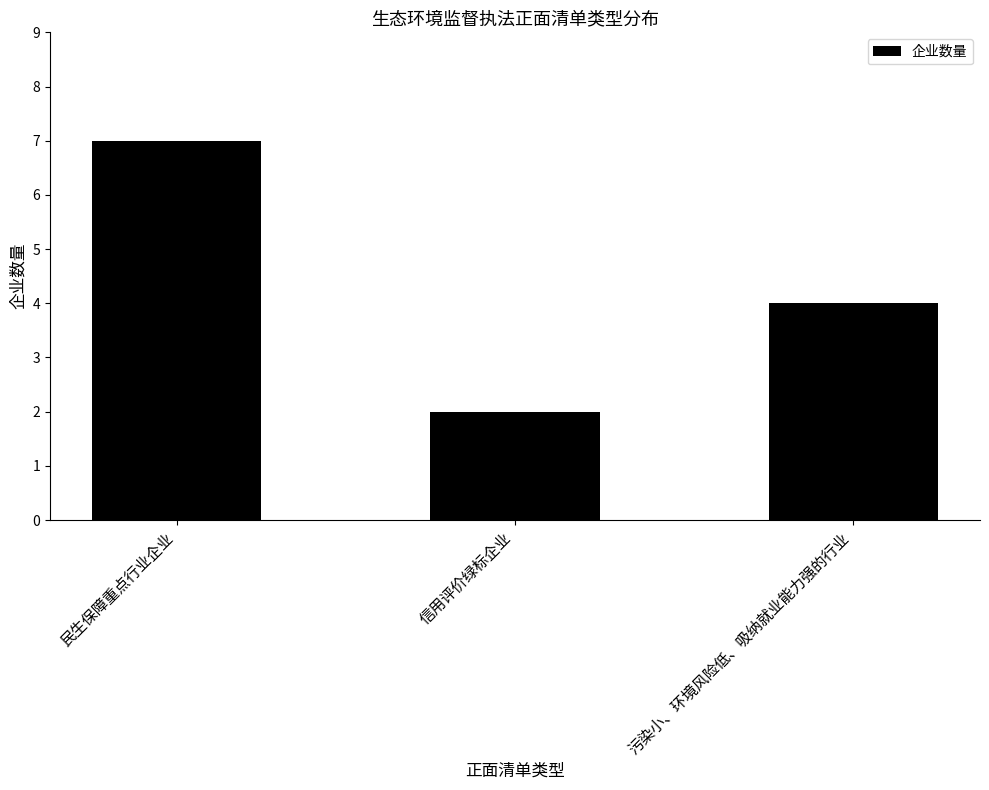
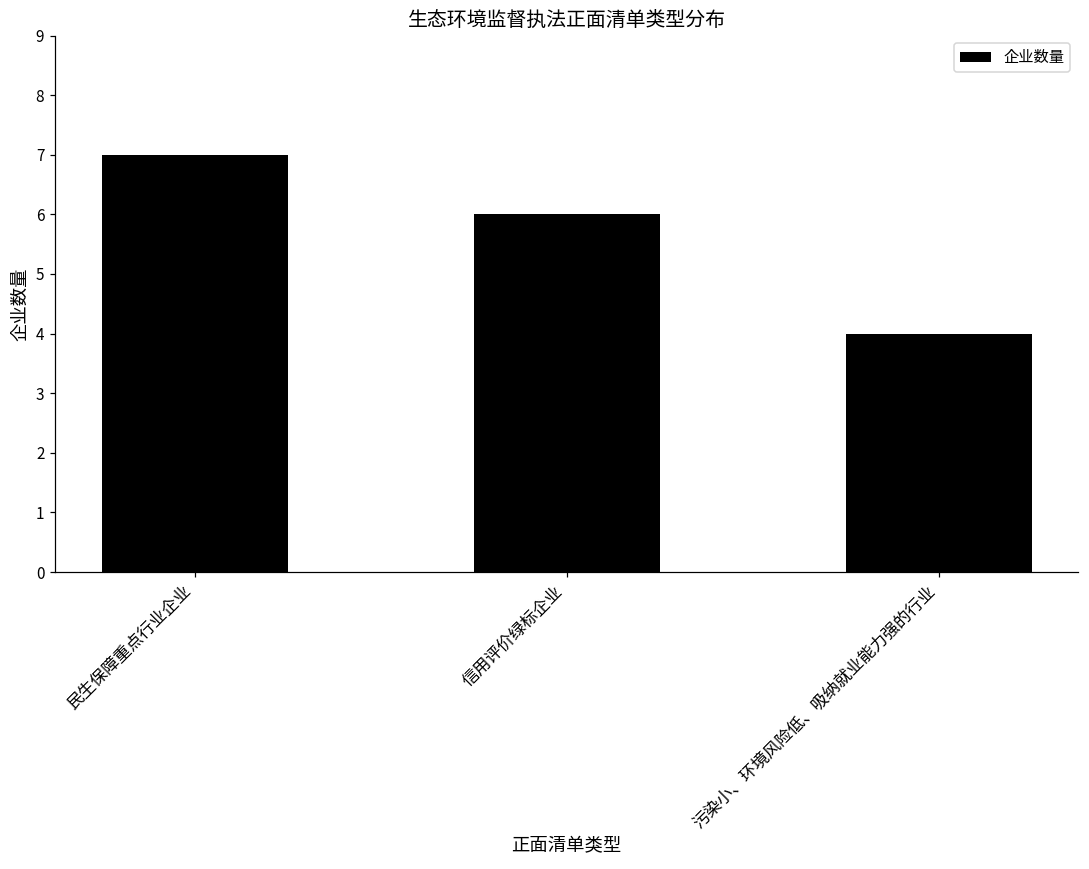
  {
    "民生保障重点行业企业": 7,
-   "信用评价绿标企业": 2,
+   "信用评价绿标企业": 6,
    "污染小、环境风险低、吸纳就业能力强的行业": 4
  }
